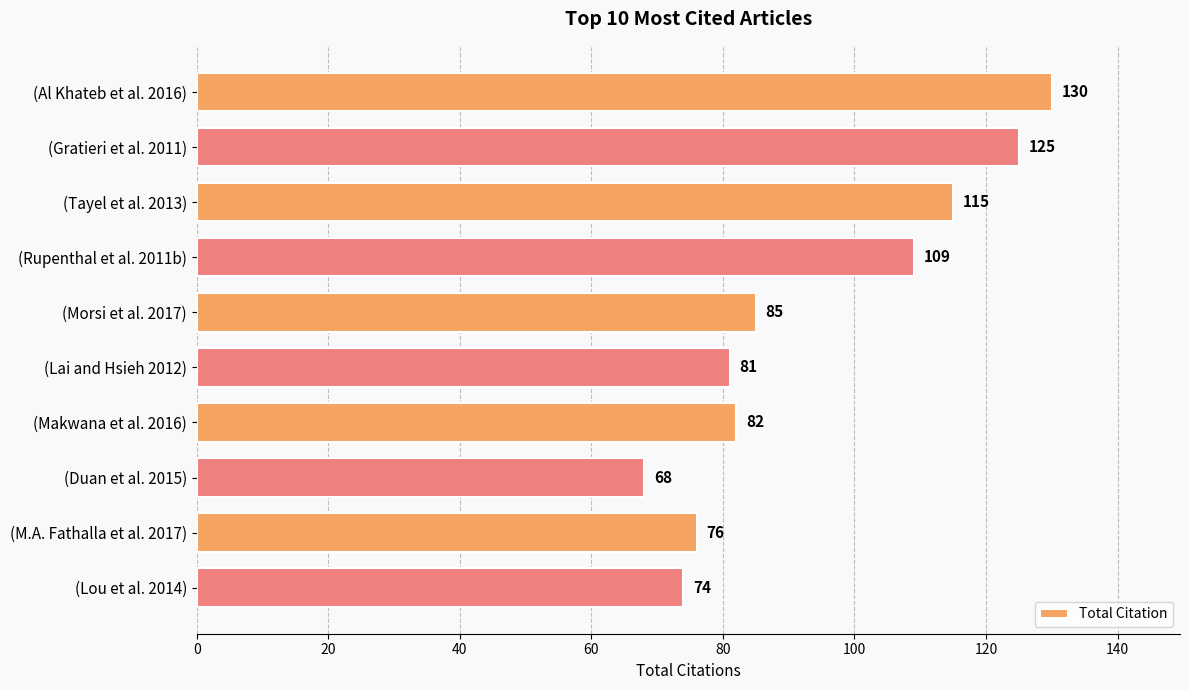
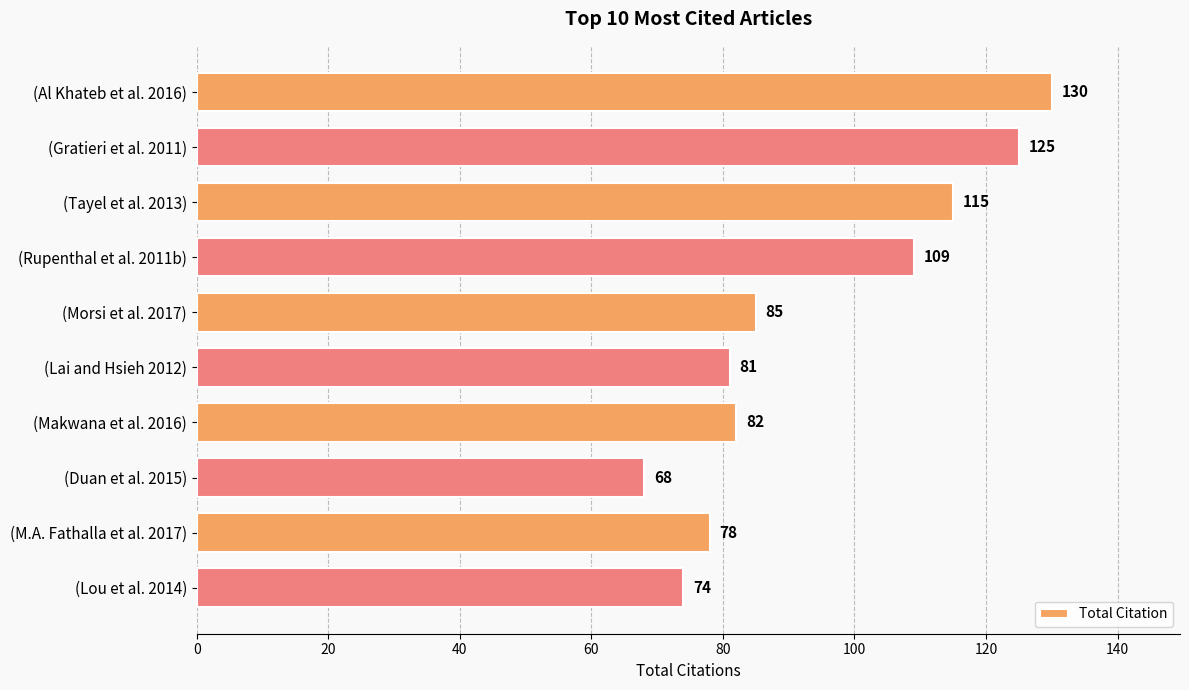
  {
    "(Al Khateb et al. 2016)": 130,
    "(Gratieri et al. 2011)": 125,
    "(Tayel et al. 2013)": 115,
    "(Rupenthal et al. 2011b)": 109,
    "(Morsi et al. 2017)": 85,
    "(Lai and Hsieh 2012)": 81,
    "(Makwana et al. 2016)": 82,
    "(Duan et al. 2015)": 68,
-   "(M.A. Fathalla et al. 2017)": 76,
+   "(M.A. Fathalla et al. 2017)": 78,
    "(Lou et al. 2014)": 74
  }
